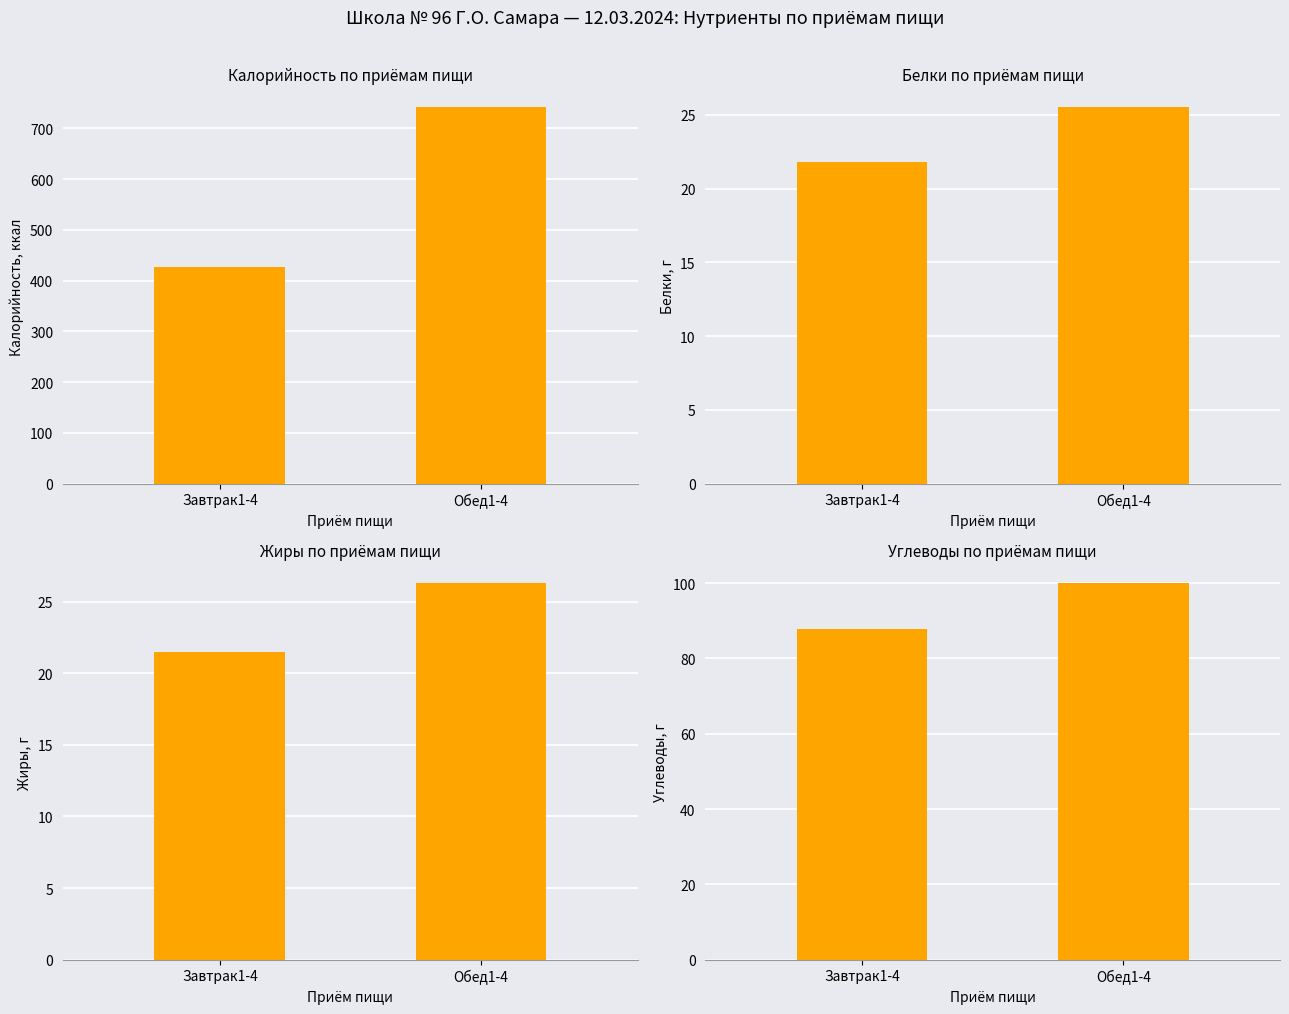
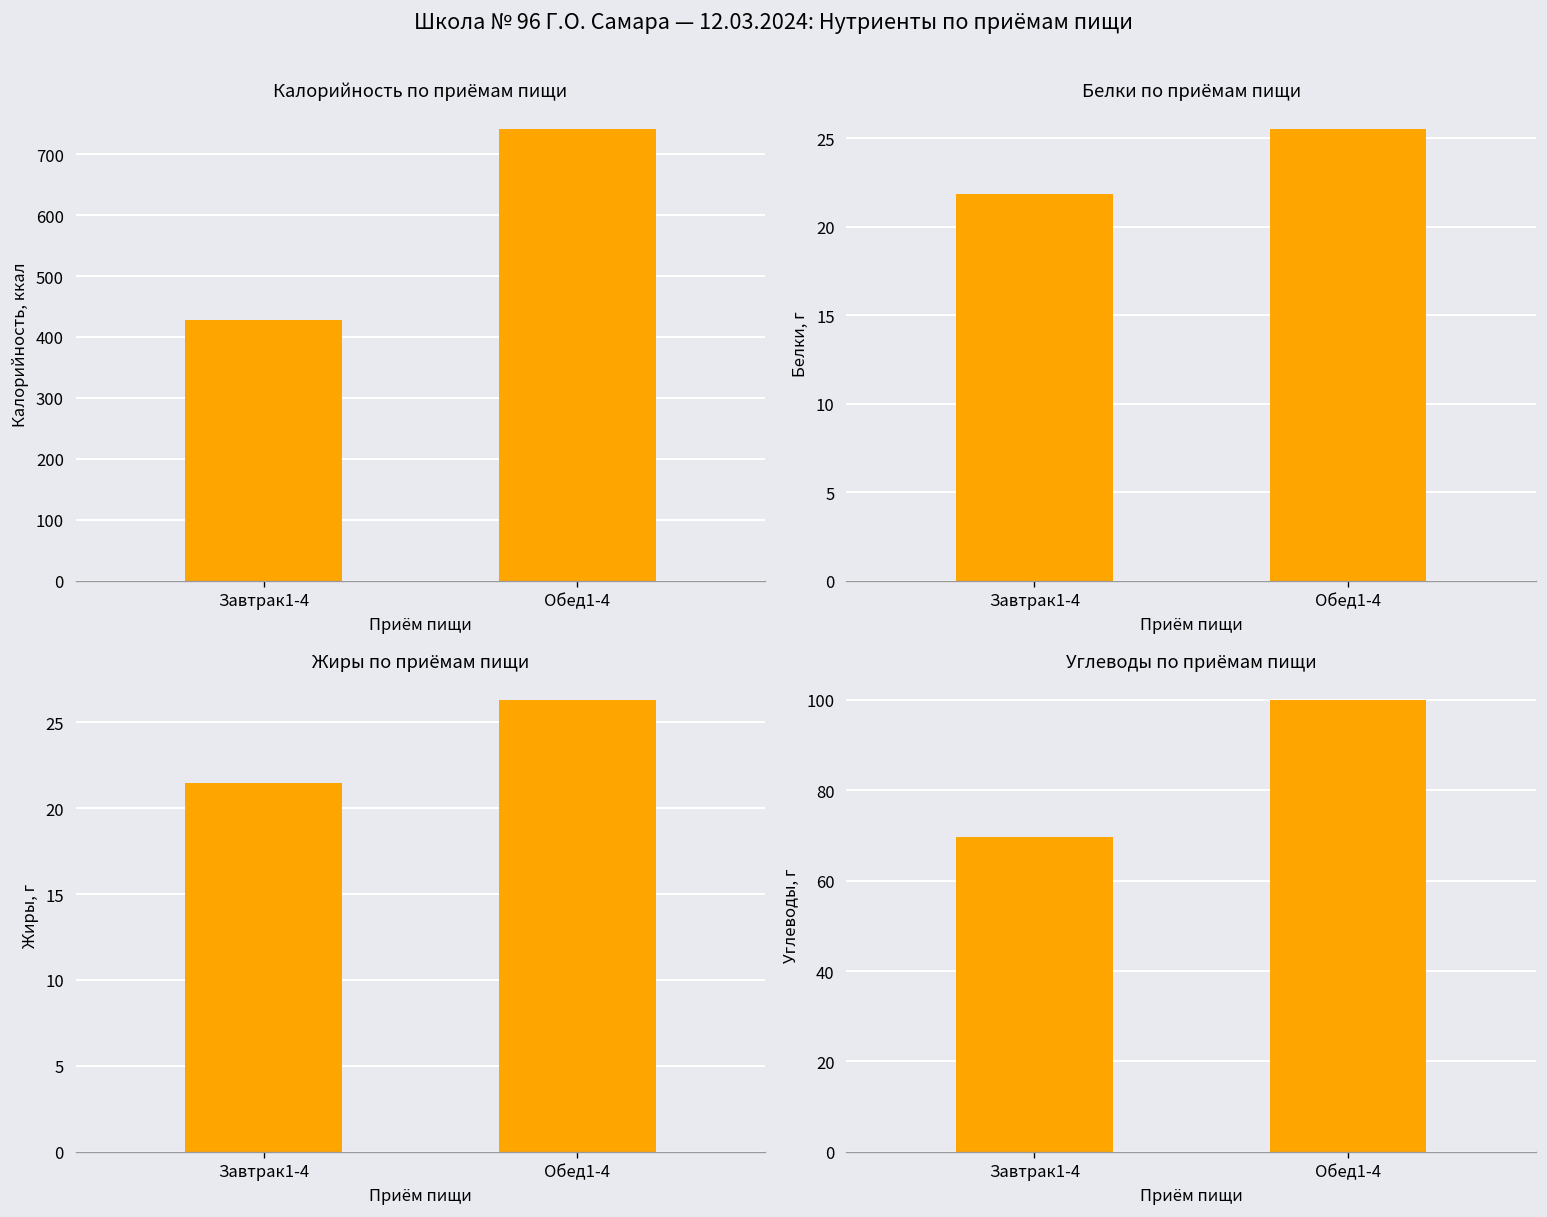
  {
    "Калорийность по приёмам пищи": {
      "Завтрак1-4": 430,
      "Обед1-4": 740
    },
    "Белки по приёмам пищи": {
      "Завтрак1-4": 21.8,
      "Обед1-4": 25.5
    },
    "Жиры по приёмам пищи": {
      "Завтрак1-4": 21.5,
      "Обед1-4": 26.3
    },
    "Углеводы по приёмам пищи": {
-     "Завтрак1-4": 88,
+     "Завтрак1-4": 70,
      "Обед1-4": 100
    }
  }
